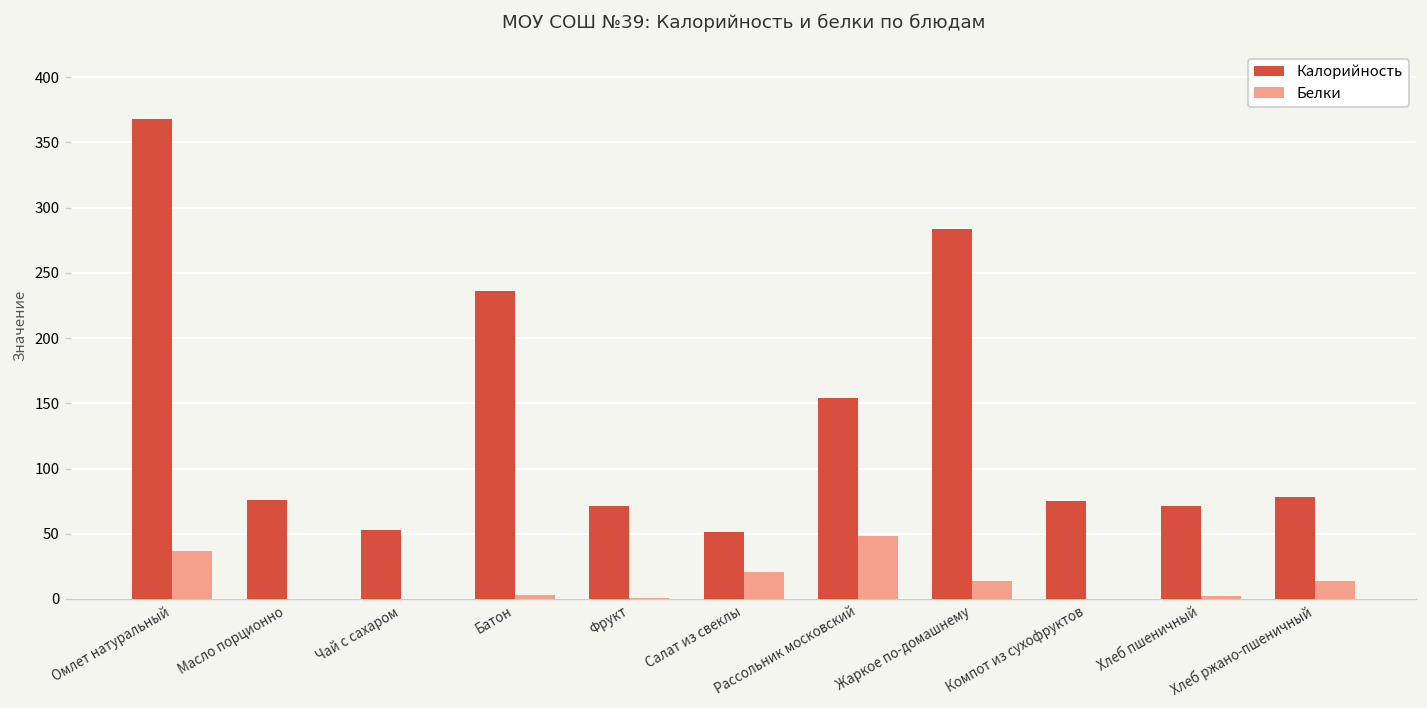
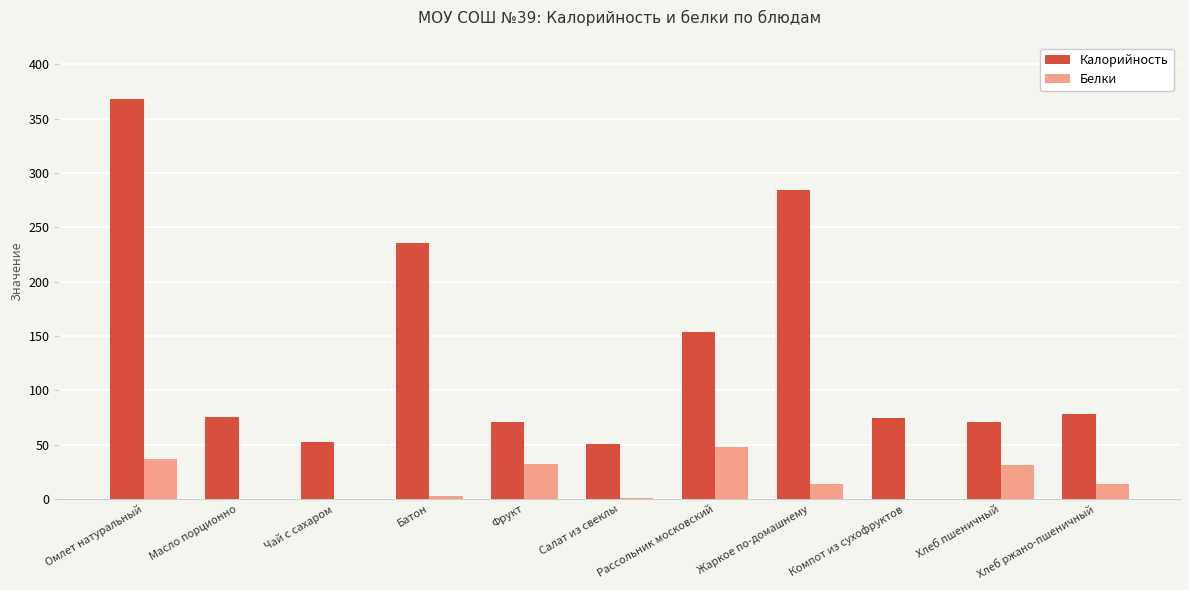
  {
    "Калорийность": {
      "Омлет натуральный": 368,
      "Масло порционно": 76,
      "Чай с сахаром": 53,
      "Батон": 236,
      "Фрукт": 71,
      "Салат из свеклы": 51,
      "Рассольник московский": 154,
      "Жаркое по-домашнему": 284,
      "Компот из сухофруктов": 75,
      "Хлеб пшеничный": 71,
      "Хлеб ржано-пшеничный": 78
    },
    "Белки": {
      "Омлет натуральный": 37,
      "Масло порционно": 0,
      "Чай с сахаром": 0,
      "Батон": 3,
-     "Фрукт": 1,
-     "Салат из свеклы": 21,
+     "Фрукт": 32,
+     "Салат из свеклы": 1,
      "Рассольник московский": 48,
      "Жаркое по-домашнему": 14,
      "Компот из сухофруктов": 0,
-     "Хлеб пшеничный": 2,
+     "Хлеб пшеничный": 31,
      "Хлеб ржано-пшеничный": 14
    }
  }
